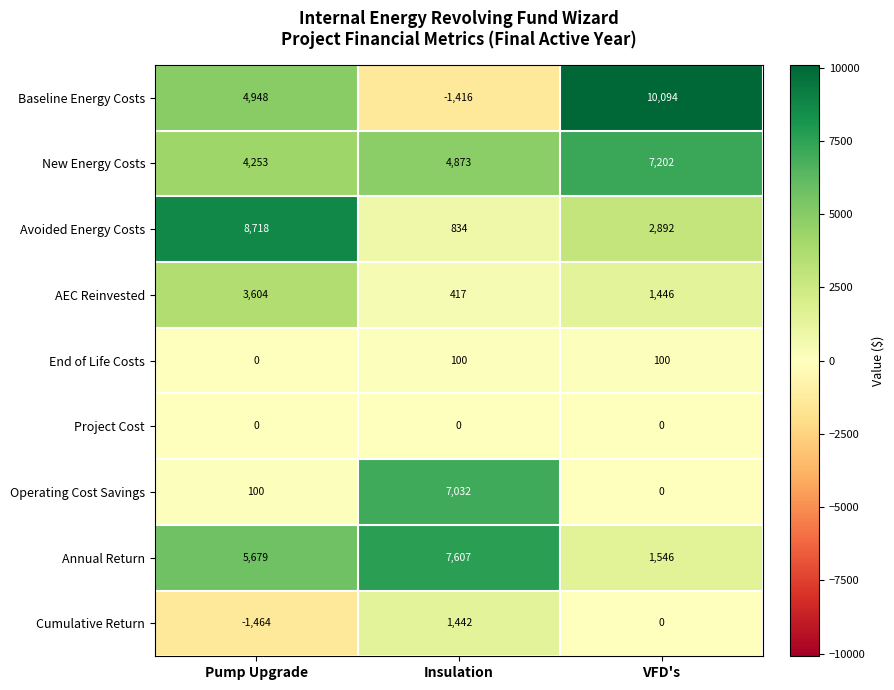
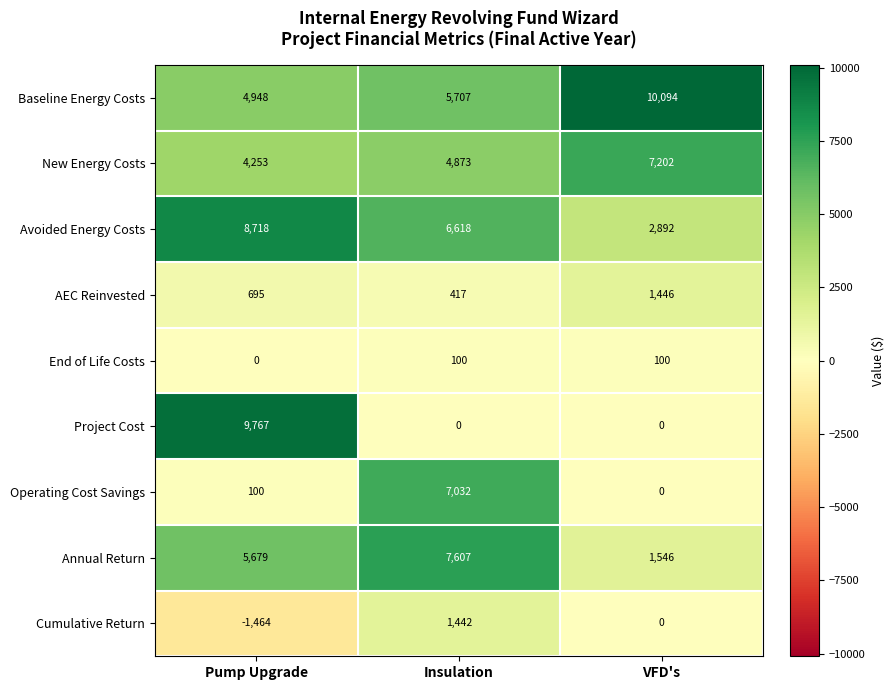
  {
    "Baseline Energy Costs": {
      "Pump Upgrade": "4,948",
-     "Insulation": "-1,416",
+     "Insulation": "5,707",
      "VFD's": "10,094"
    },
    "New Energy Costs": {
      "Pump Upgrade": "4,253",
      "Insulation": "4,873",
      "VFD's": "7,202"
    },
    "Avoided Energy Costs": {
      "Pump Upgrade": "8,718",
-     "Insulation": "834",
+     "Insulation": "6,618",
      "VFD's": "2,892"
    },
    "AEC Reinvested": {
-     "Pump Upgrade": "3,604",
+     "Pump Upgrade": "695",
      "Insulation": "417",
      "VFD's": "1,446"
    },
    "End of Life Costs": {
      "Pump Upgrade": "0",
      "Insulation": "100",
      "VFD's": "100"
    },
    "Project Cost": {
-     "Pump Upgrade": "0",
+     "Pump Upgrade": "9,767",
      "Insulation": "0",
      "VFD's": "0"
    },
    "Operating Cost Savings": {
      "Pump Upgrade": "100",
      "Insulation": "7,032",
      "VFD's": "0"
    },
    "Annual Return": {
      "Pump Upgrade": "5,679",
      "Insulation": "7,607",
      "VFD's": "1,546"
    },
    "Cumulative Return": {
      "Pump Upgrade": "-1,464",
      "Insulation": "1,442",
      "VFD's": "0"
    }
  }
